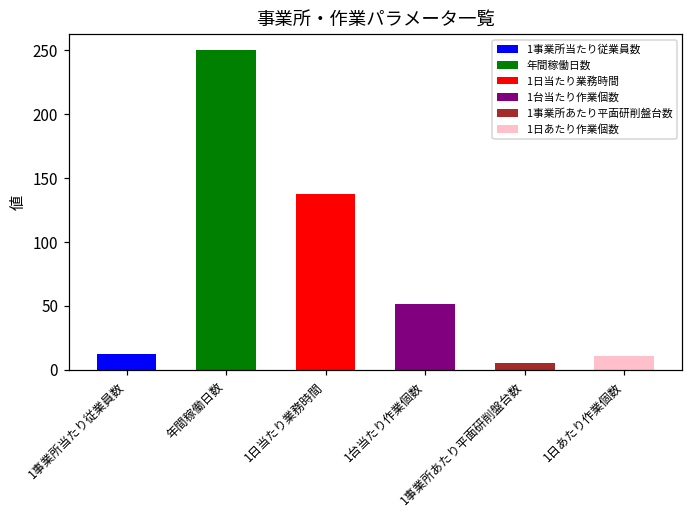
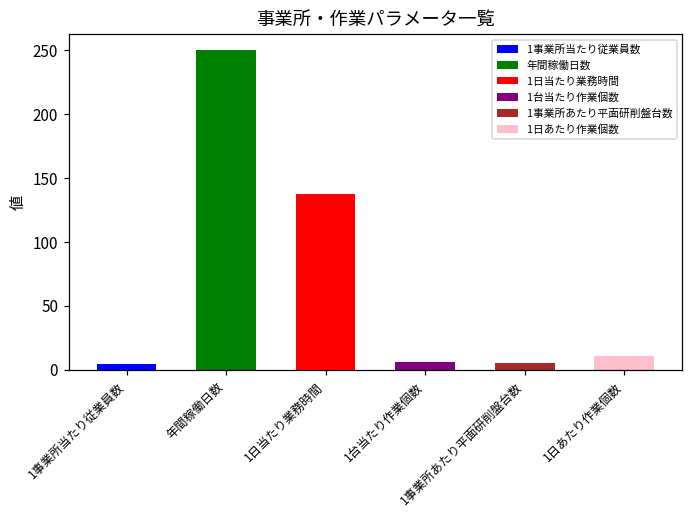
  {
-   "1事業所当たり従業員数": 12,
+   "1事業所当たり従業員数": 5,
    "年間稼働日数": 250,
    "1日当たり業務時間": 137,
-   "1台当たり作業個数": 52,
+   "1台当たり作業個数": 6,
    "1事業所あたり平面研削盤台数": 5,
    "1日あたり作業個数": 11
  }
